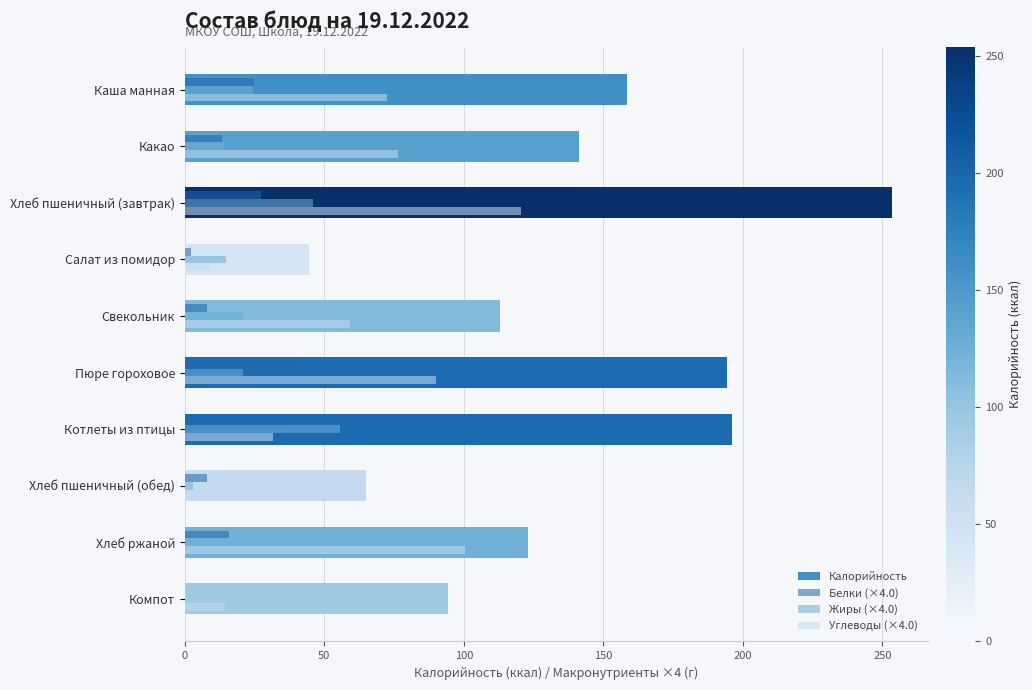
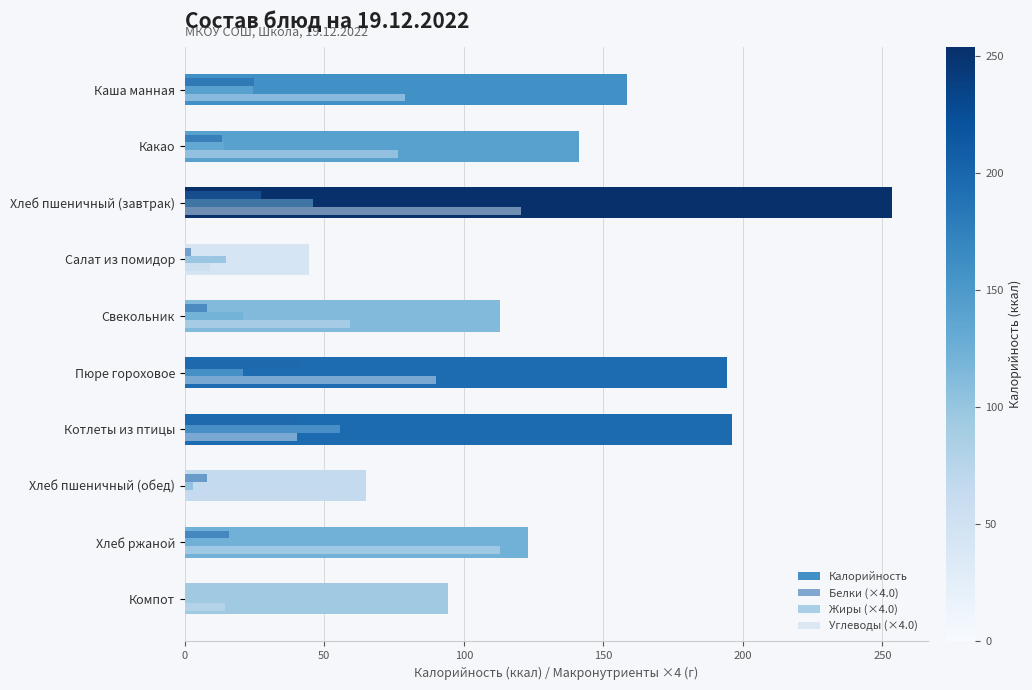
  {
    "Углеводы (×4.0)": {
-     "Каша манная": 72,
-     "Котлеты из птицы": 32,
-     "Хлеб ржаной": 100
+     "Каша манная": 79,
+     "Котлеты из птицы": 40,
+     "Хлеб ржаной": 113
    }
  }
